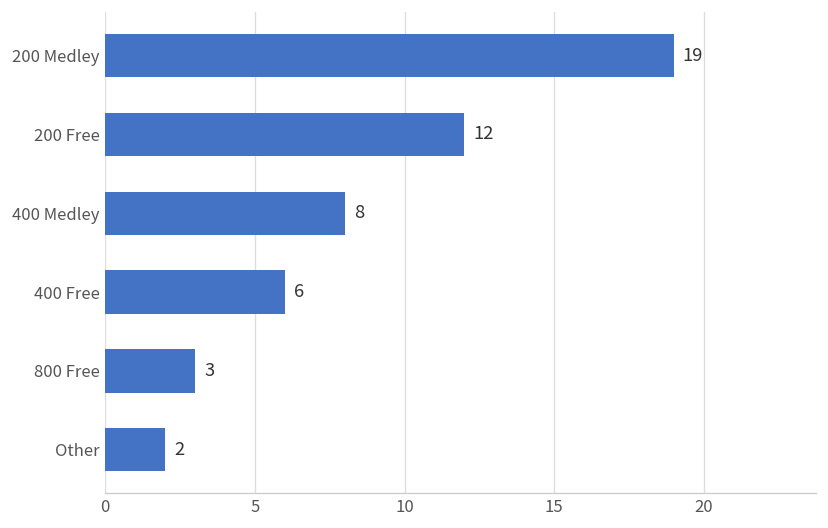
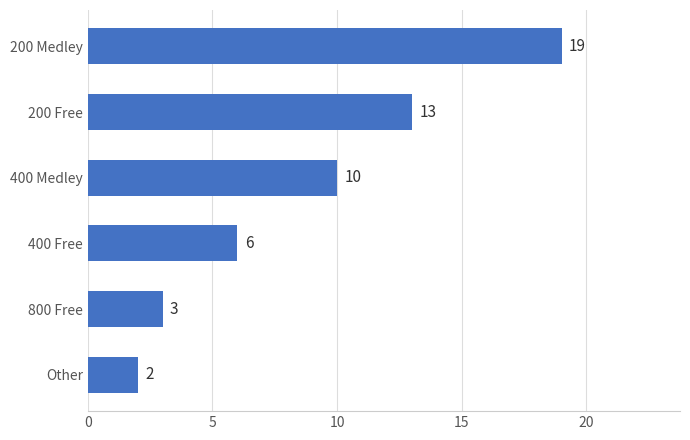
  {
    "200 Medley": 19,
-   "200 Free": 12,
-   "400 Medley": 8,
+   "200 Free": 13,
+   "400 Medley": 10,
    "400 Free": 6,
    "800 Free": 3,
    "Other": 2
  }
